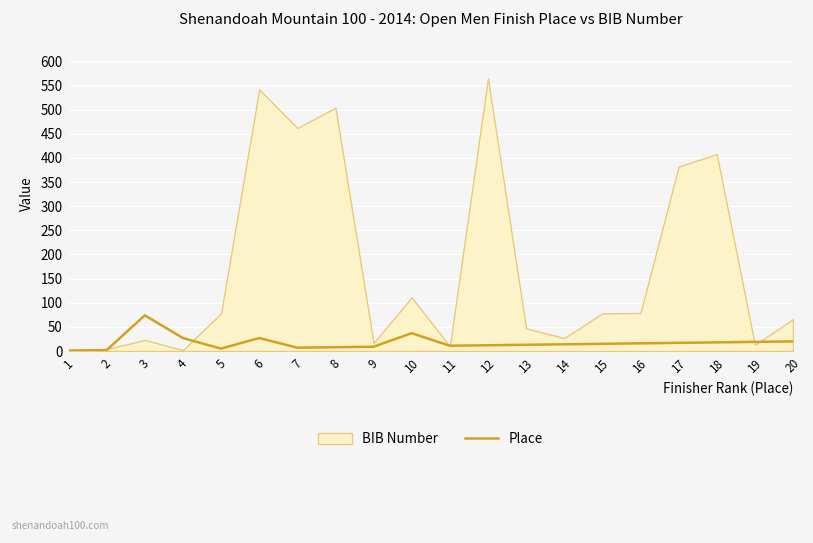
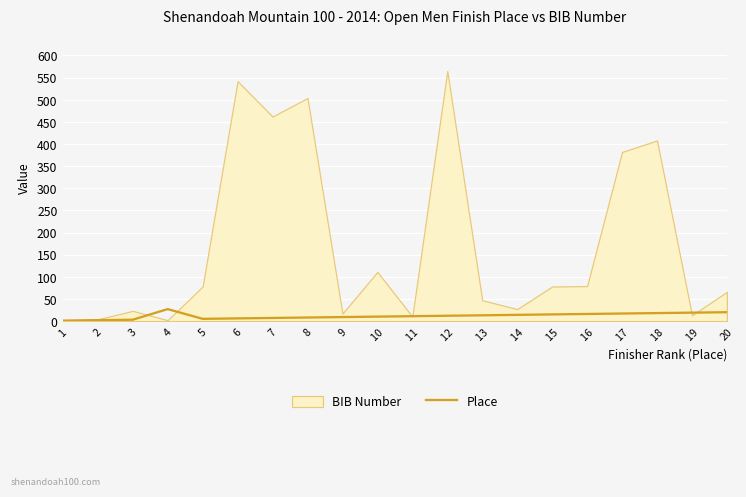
  {
    "Place": {
-     "3": 70,
+     "3": 0,
      "4": 30,
      "5": 10,
-     "6": 30,
+     "6": 10,
      "7": 10,
      "8": 10,
      "9": 10,
-     "10": 40,
+     "10": 10,
      "12": 10,
      "13": 10,
      "14": 10,
      "15": 20,
      "16": 20,
      "17": 20,
      "18": 20,
      "20": 20
    },
    "BIB Number": {
      "3": 20,
      "5": 80,
      "6": 540,
      "7": 460,
      "8": 500,
      "9": 20,
      "10": 110,
      "12": 570,
      "13": 50,
      "14": 30,
      "15": 80,
      "16": 80,
      "17": 380,
      "18": 410,
      "20": 70
    }
  }
